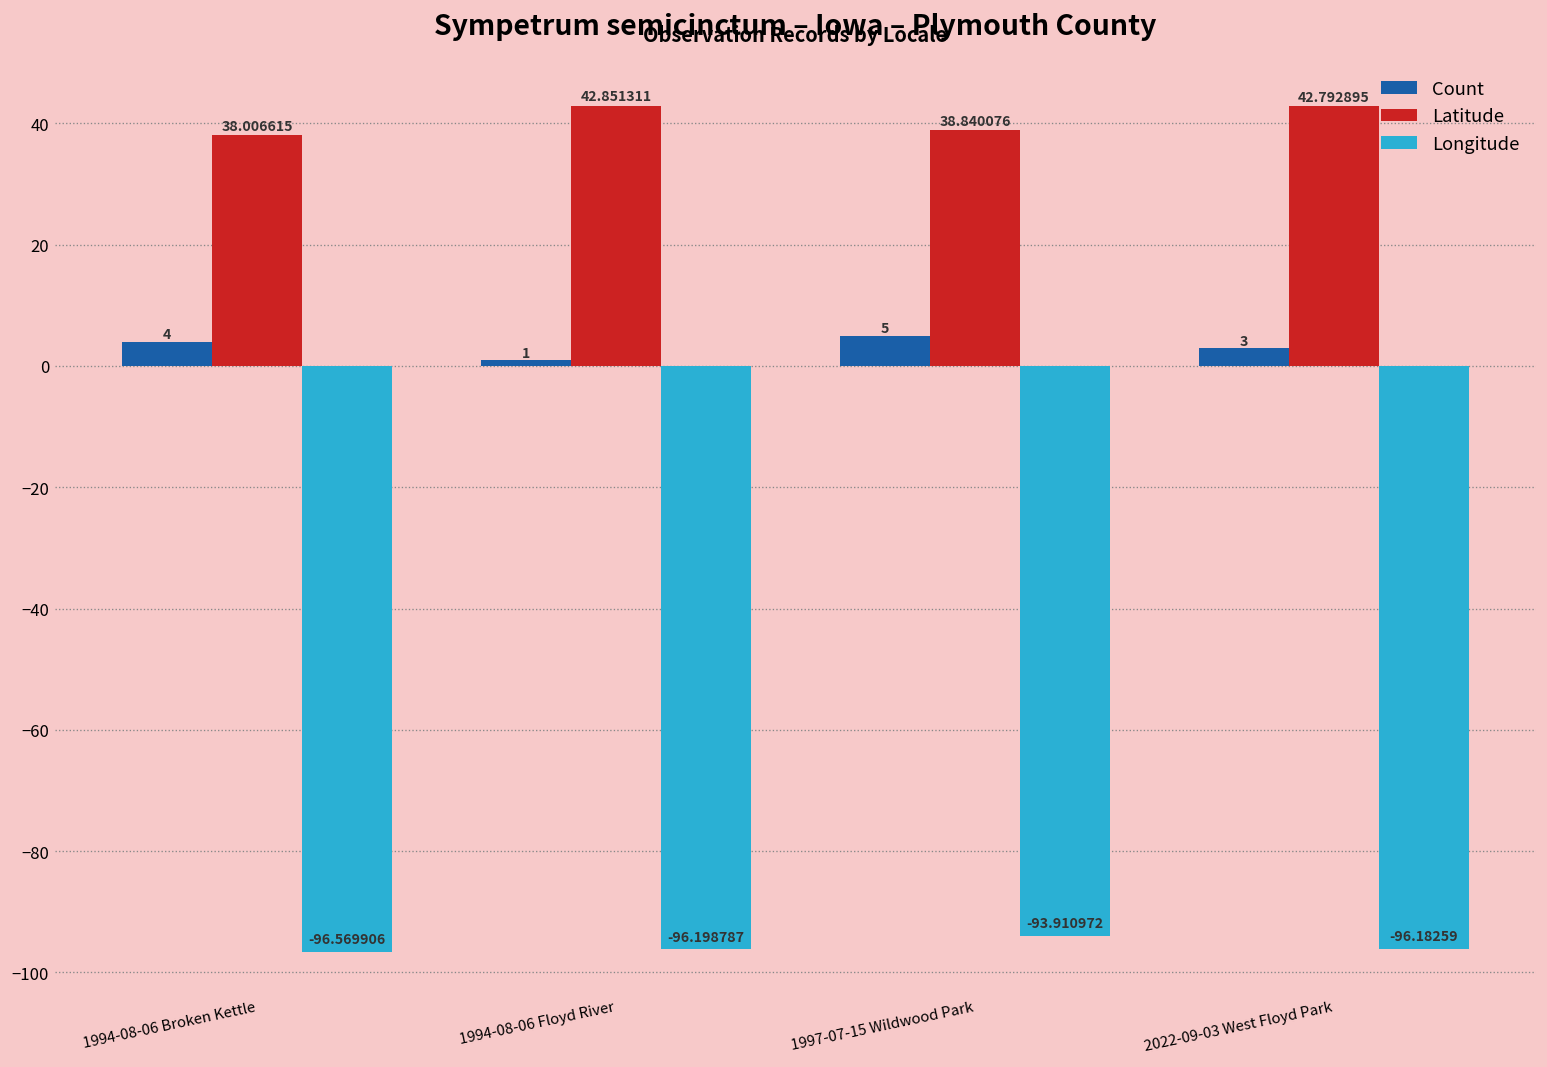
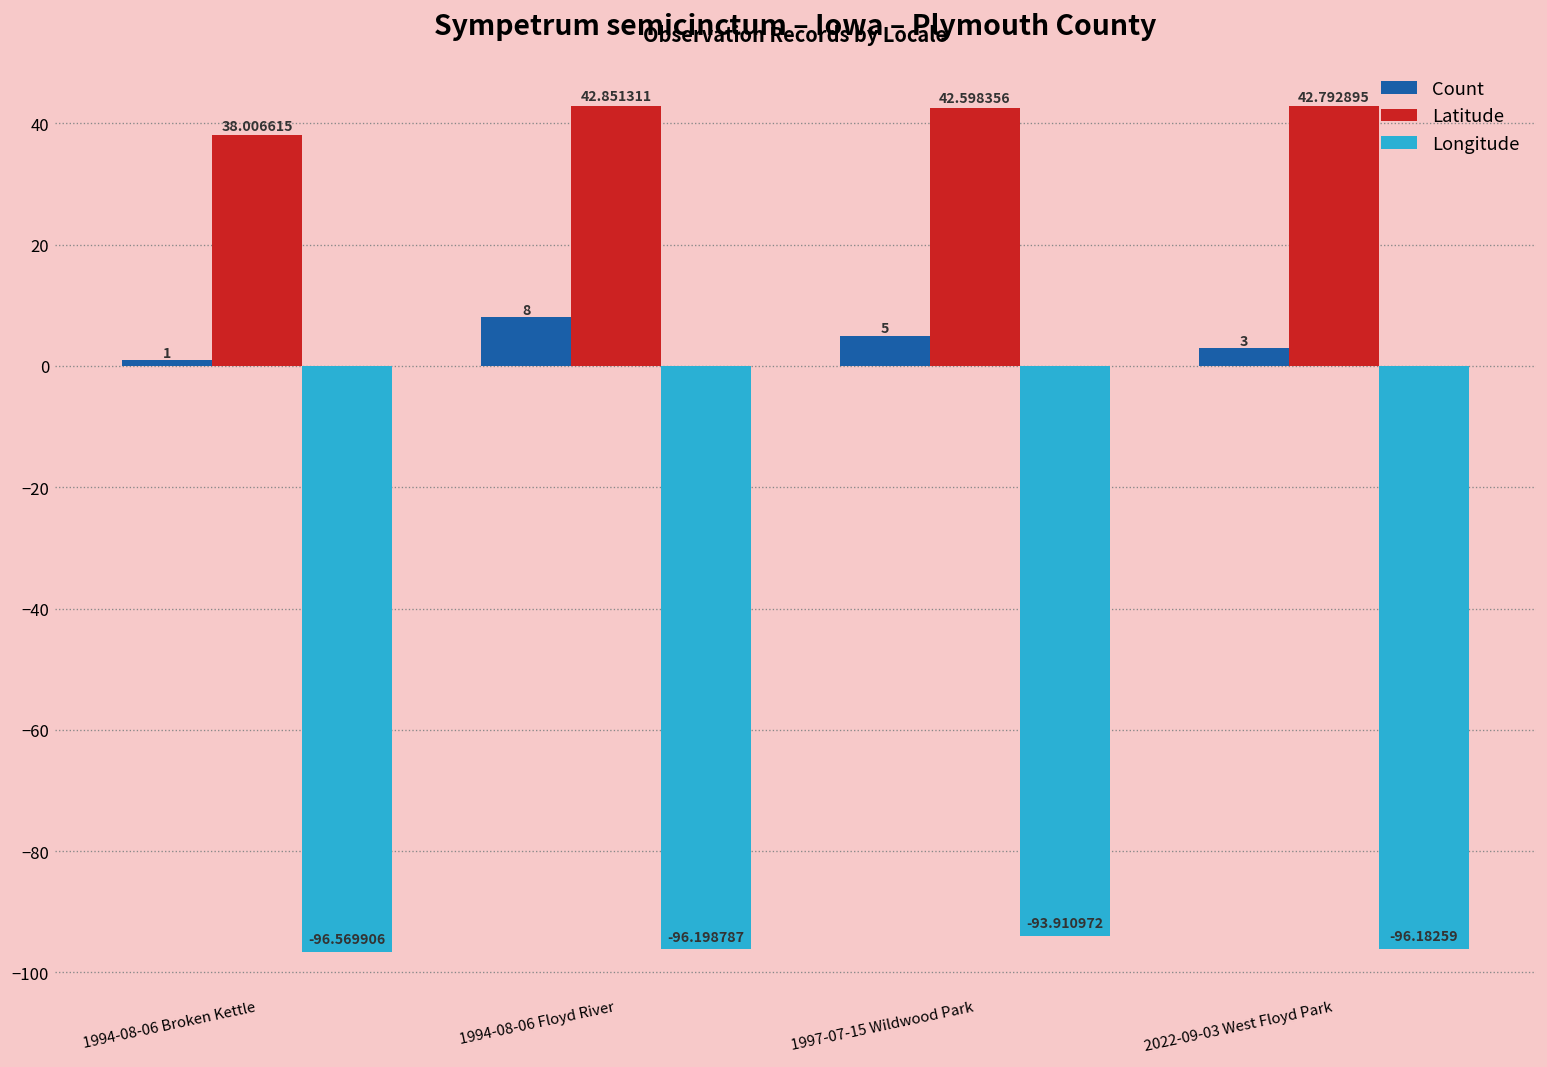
  {
    "Count": {
-     "1994-08-06 Broken Kettle": 4,
-     "1994-08-06 Floyd River": 1,
+     "1994-08-06 Broken Kettle": 1,
+     "1994-08-06 Floyd River": 8,
      "1997-07-15 Wildwood Park": 5,
      "2022-09-03 West Floyd Park": 3
    },
    "Latitude": {
      "1994-08-06 Broken Kettle": 38.006615,
      "1994-08-06 Floyd River": 42.851311,
-     "1997-07-15 Wildwood Park": 38.840076,
+     "1997-07-15 Wildwood Park": 42.598356,
      "2022-09-03 West Floyd Park": 42.792895
    },
    "Longitude": {
      "1994-08-06 Broken Kettle": -96.569906,
      "1994-08-06 Floyd River": -96.198787,
      "1997-07-15 Wildwood Park": -93.910972,
      "2022-09-03 West Floyd Park": -96.18259
    }
  }
